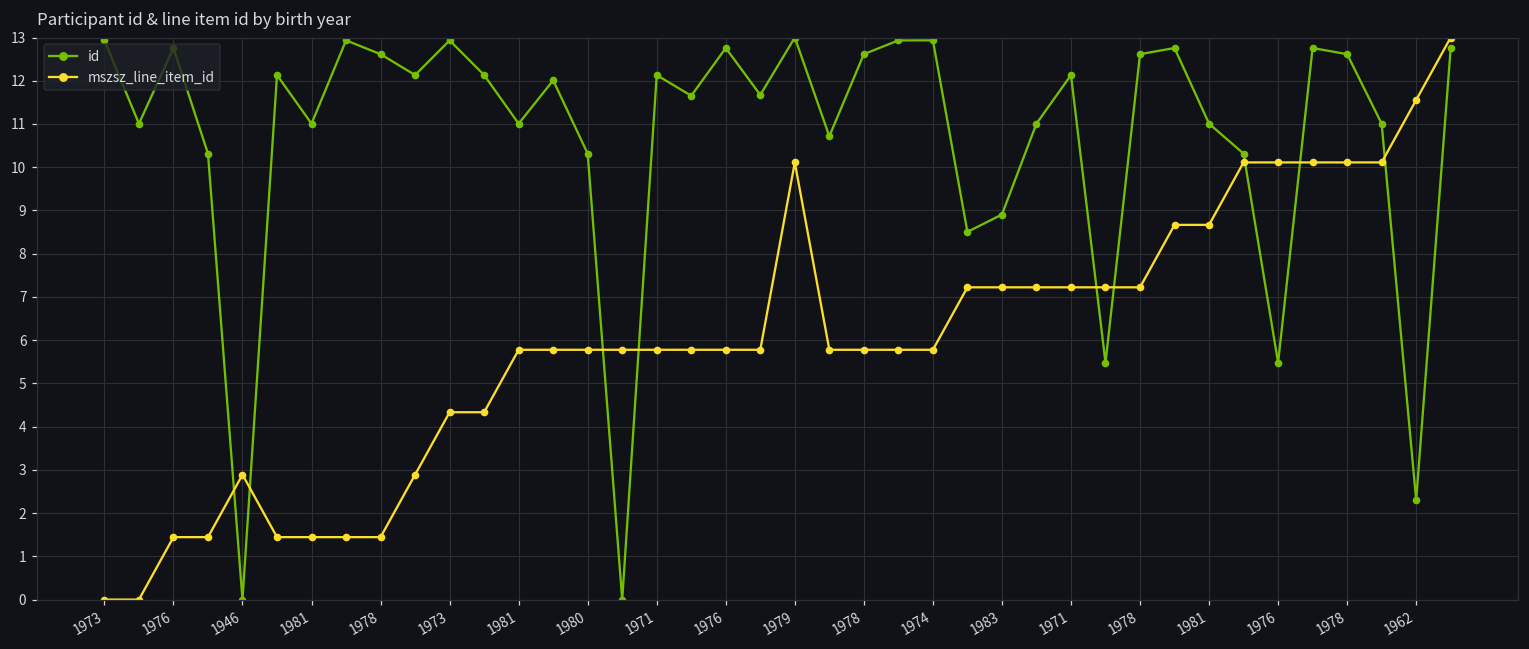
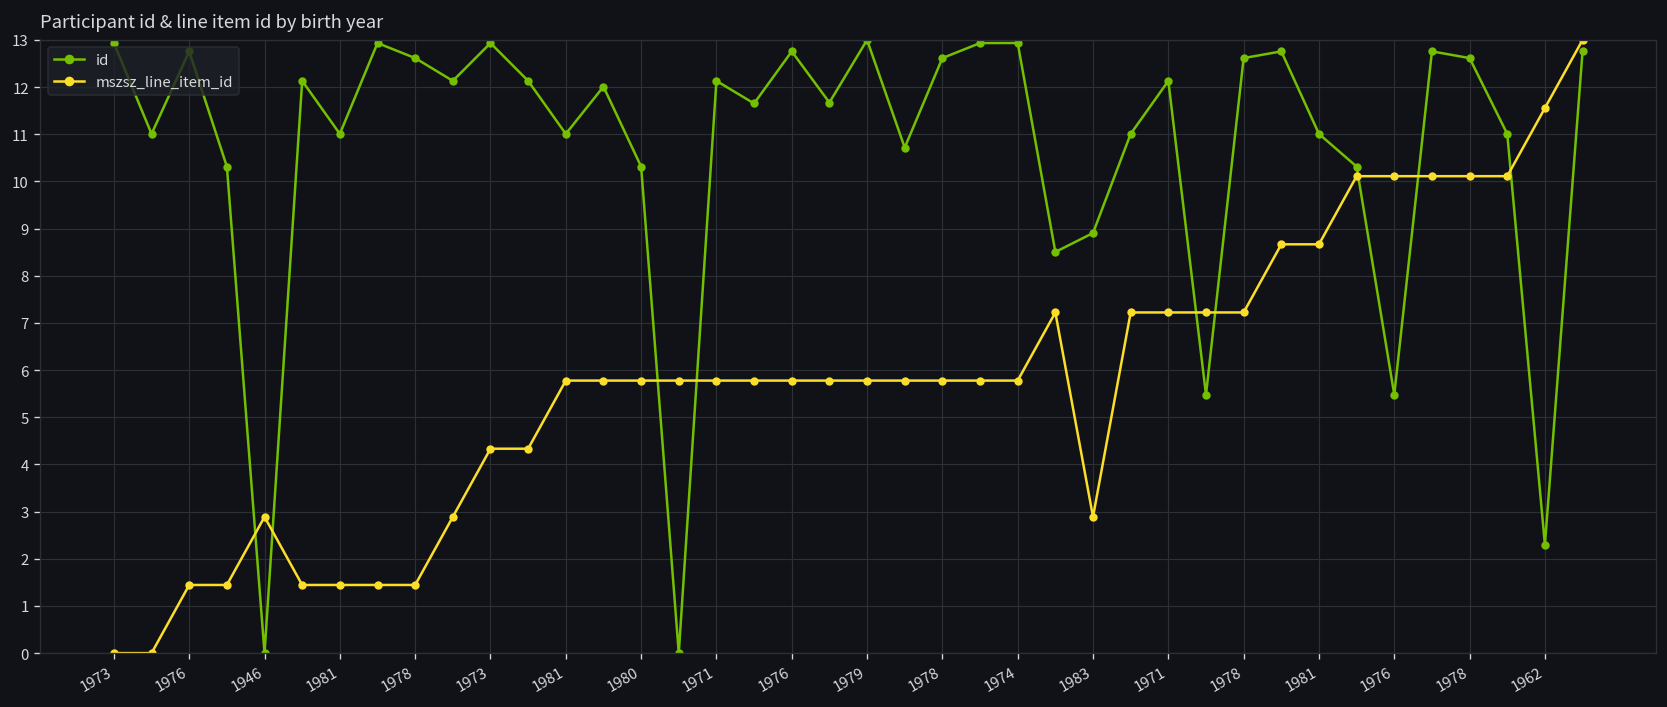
  {
    "id": {
      "1946": 0.0,
      "1980": 10.3,
      "1979": 13.0,
      "1974": 12.9,
      "1983": 8.9,
      "1962": 2.3
    },
    "mszsz_line_item_id": {
      "1946": 2.9,
      "1980": 5.8,
-     "1979": 10.1,
+     "1979": 5.8,
      "1974": 5.8,
-     "1983": 7.2,
+     "1983": 2.9,
      "1962": 11.6
    }
  }
